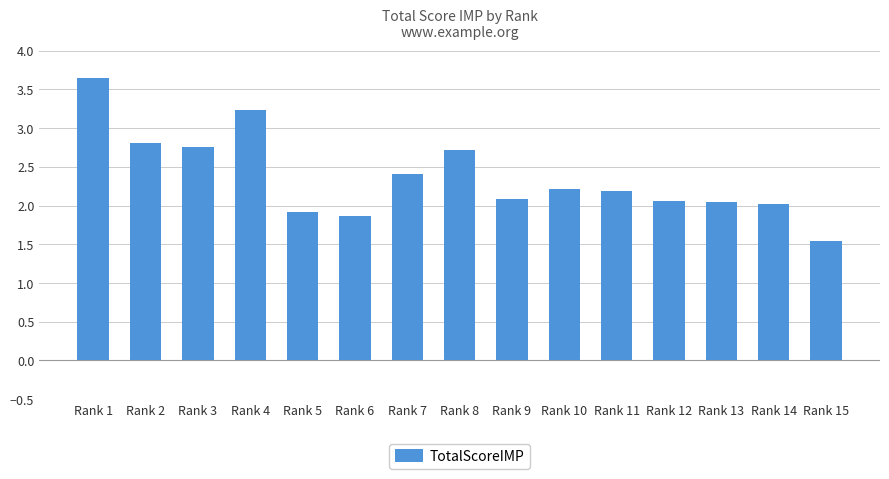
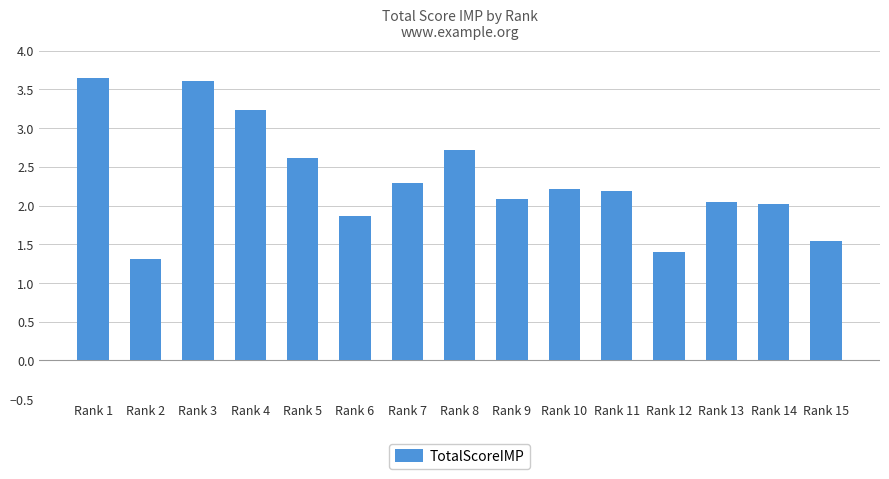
  {
    "Rank 1": 3.6,
-   "Rank 2": 2.8,
-   "Rank 3": 2.8,
+   "Rank 2": 1.3,
+   "Rank 3": 3.6,
    "Rank 4": 3.2,
-   "Rank 5": 1.9,
+   "Rank 5": 2.6,
    "Rank 6": 1.9,
-   "Rank 7": 2.4,
+   "Rank 7": 2.3,
    "Rank 8": 2.7,
    "Rank 9": 2.1,
    "Rank 10": 2.2,
    "Rank 11": 2.2,
-   "Rank 12": 2.1,
+   "Rank 12": 1.4,
    "Rank 13": 2.1,
    "Rank 14": 2.0,
    "Rank 15": 1.5
  }
